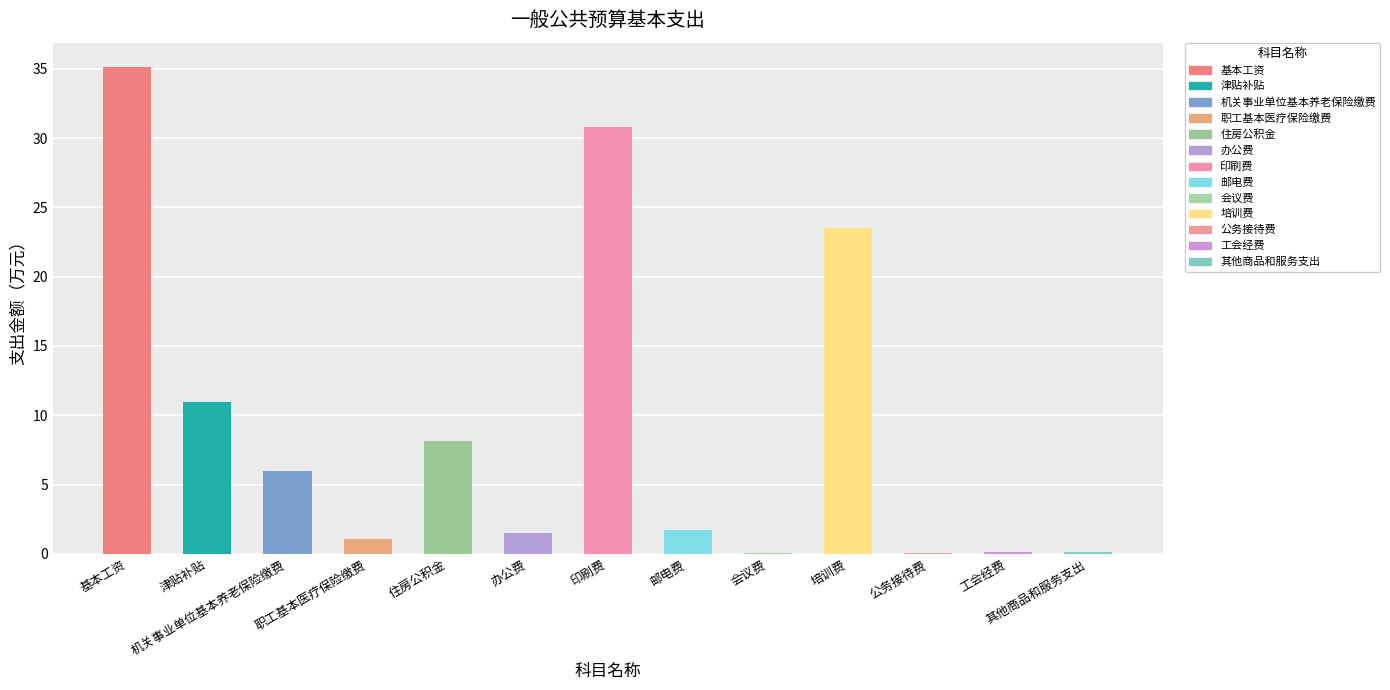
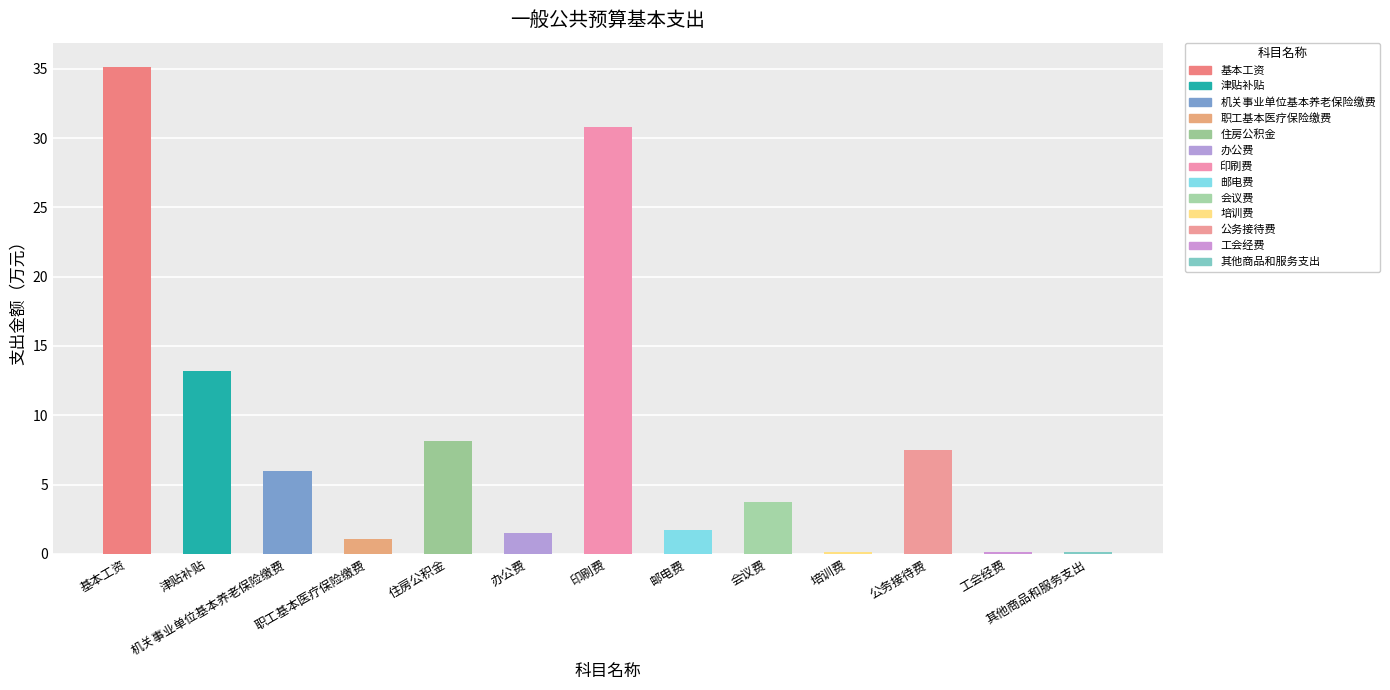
  {
    "基本工资": 35.1,
-   "津贴补贴": 10.9,
+   "津贴补贴": 13.2,
    "机关事业单位基本养老保险缴费": 6.0,
    "职工基本医疗保险缴费": 1.1,
    "住房公积金": 8.1,
    "办公费": 1.5,
    "印刷费": 30.8,
    "邮电费": 1.7,
-   "会议费": 0.1,
-   "培训费": 23.5,
-   "公务接待费": 0.0
+   "会议费": 3.8,
+   "培训费": 0.1,
+   "公务接待费": 7.5
  }
